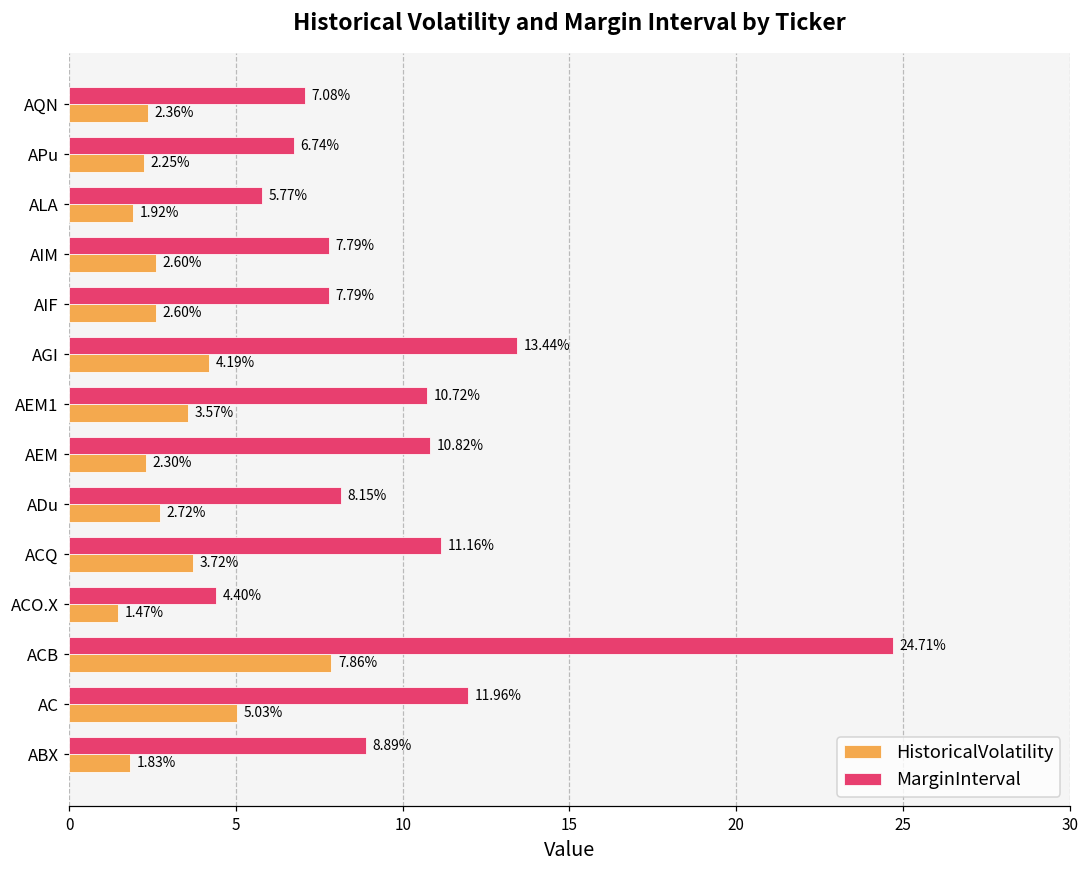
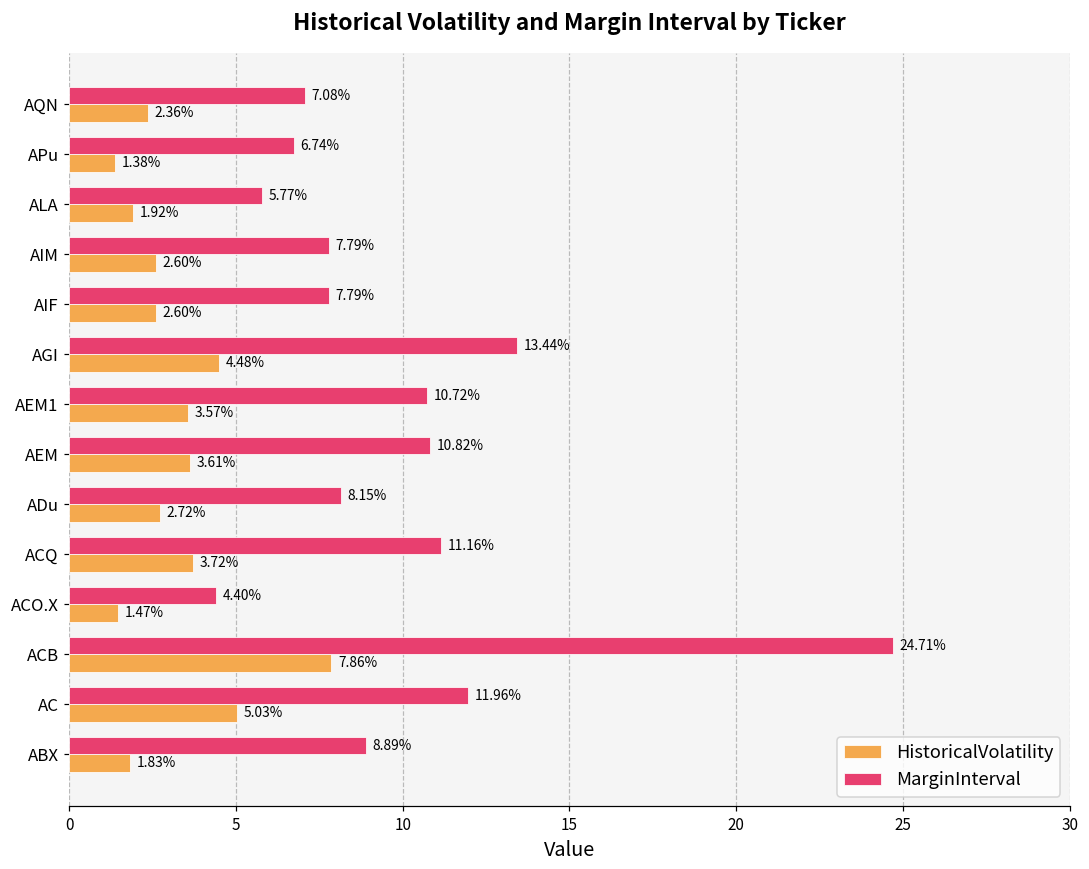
  {
    "HistoricalVolatility": {
      "AQN": "2.36%",
-     "APu": "2.25%",
+     "APu": "1.38%",
      "ALA": "1.92%",
      "AIM": "2.60%",
      "AIF": "2.60%",
-     "AGI": "4.19%",
+     "AGI": "4.48%",
      "AEM1": "3.57%",
-     "AEM": "2.30%",
+     "AEM": "3.61%",
      "ADu": "2.72%",
      "ACQ": "3.72%",
      "ACO.X": "1.47%",
      "ACB": "7.86%",
      "AC": "5.03%",
      "ABX": "1.83%"
    },
    "MarginInterval": {
      "AQN": "7.08%",
      "APu": "6.74%",
      "ALA": "5.77%",
      "AIM": "7.79%",
      "AIF": "7.79%",
      "AGI": "13.44%",
      "AEM1": "10.72%",
      "AEM": "10.82%",
      "ADu": "8.15%",
      "ACQ": "11.16%",
      "ACO.X": "4.40%",
      "ACB": "24.71%",
      "AC": "11.96%",
      "ABX": "8.89%"
    }
  }
